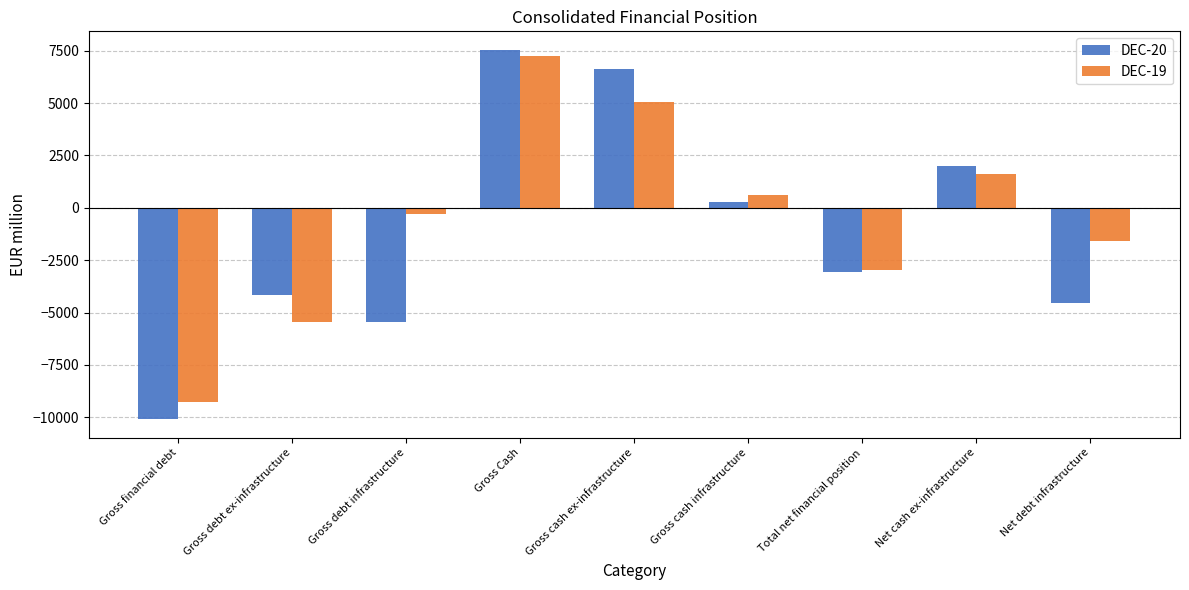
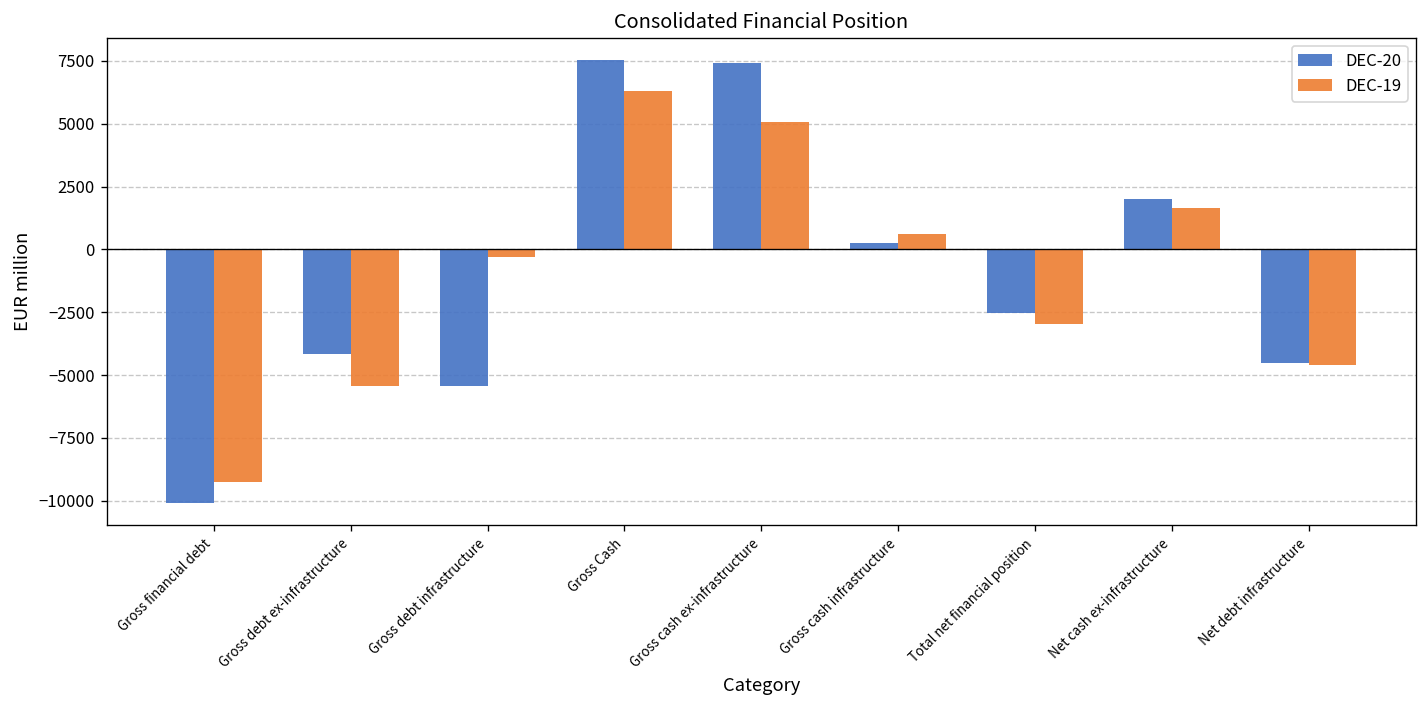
  {
    "DEC-20": {
      "Gross financial debt": -10100,
      "Gross debt ex-infrastructure": -4200,
      "Gross debt infrastructure": -5400,
      "Gross Cash": 7500,
-     "Gross cash ex-infrastructure": 6600,
+     "Gross cash ex-infrastructure": 7400,
      "Gross cash infrastructure": 300,
-     "Total net financial position": -3100,
+     "Total net financial position": -2500,
      "Net cash ex-infrastructure": 2000,
      "Net debt infrastructure": -4500
    },
    "DEC-19": {
      "Gross financial debt": -9200,
      "Gross debt ex-infrastructure": -5400,
      "Gross debt infrastructure": -300,
-     "Gross Cash": 7300,
+     "Gross Cash": 6300,
      "Gross cash ex-infrastructure": 5100,
      "Gross cash infrastructure": 600,
      "Total net financial position": -3000,
      "Net cash ex-infrastructure": 1600,
-     "Net debt infrastructure": -1600
+     "Net debt infrastructure": -4600
    }
  }
